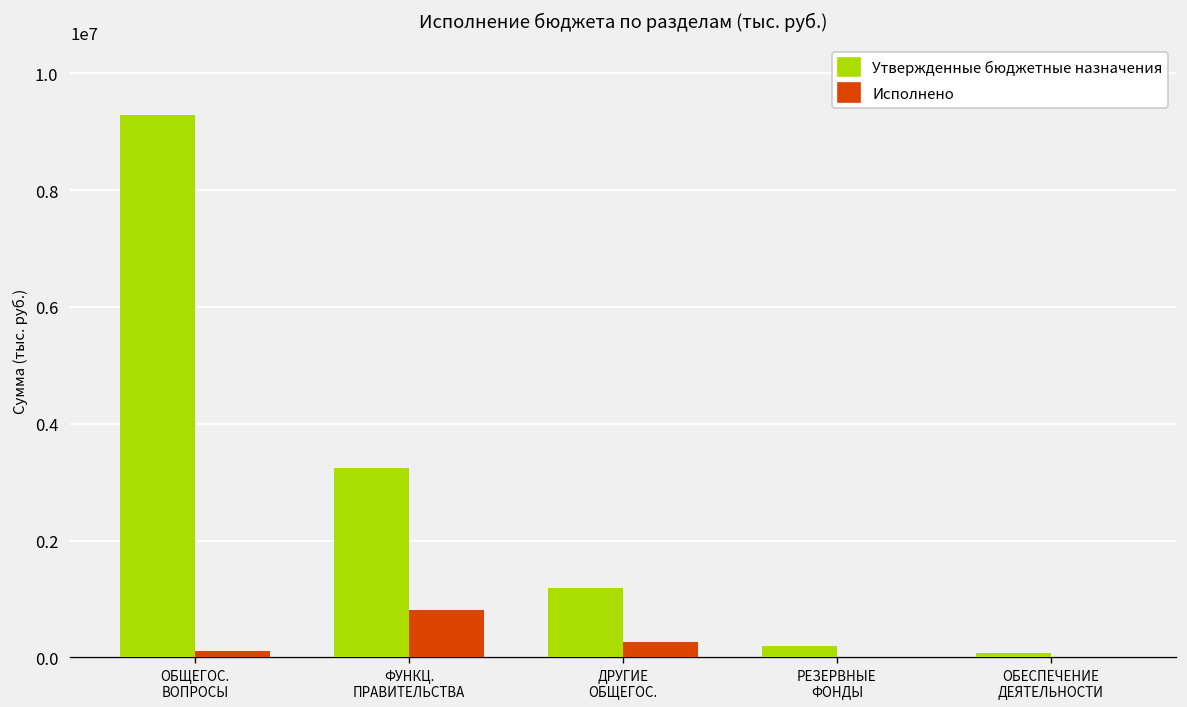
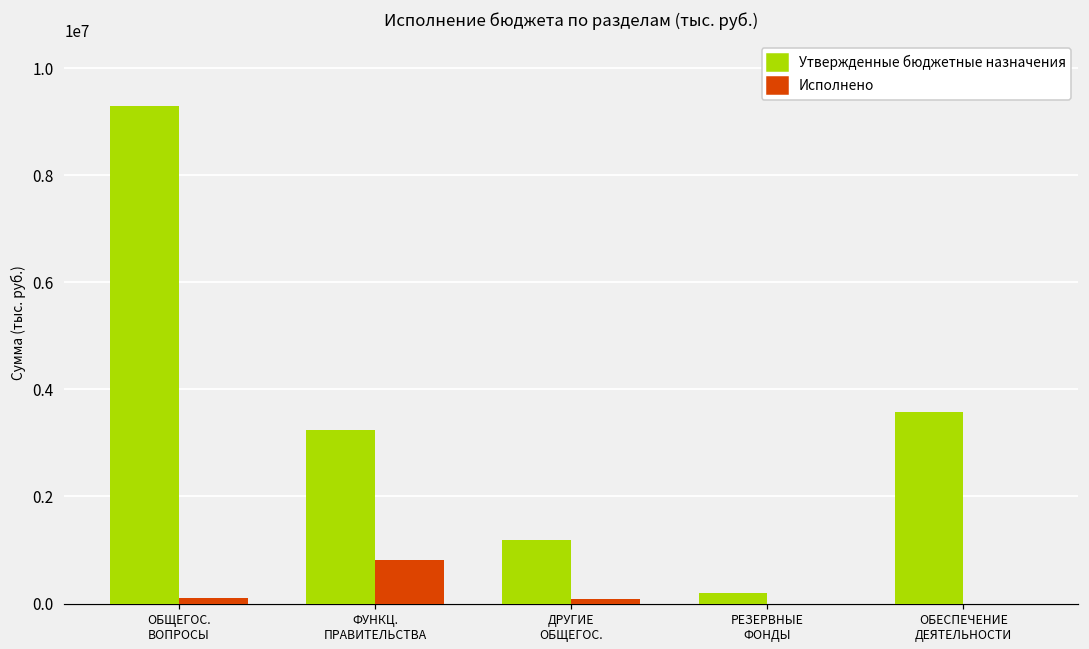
  {
    "Утвержденные бюджетные назначения": {
      "ОБЩЕГОС. ВОПРОСЫ": 9300000,
      "ФУНКЦ. ПРАВИТЕЛЬСТВА": 3200000,
      "ДРУГИЕ ОБЩЕГОС.": 1200000,
      "РЕЗЕРВНЫЕ ФОНДЫ": 200000,
-     "ОБЕСПЕЧЕНИЕ ДЕЯТЕЛЬНОСТИ": 100000
+     "ОБЕСПЕЧЕНИЕ ДЕЯТЕЛЬНОСТИ": 3600000
    },
    "Исполнено": {
      "ОБЩЕГОС. ВОПРОСЫ": 100000,
      "ФУНКЦ. ПРАВИТЕЛЬСТВА": 800000,
-     "ДРУГИЕ ОБЩЕГОС.": 300000,
+     "ДРУГИЕ ОБЩЕГОС.": 100000,
      "РЕЗЕРВНЫЕ ФОНДЫ": 0,
      "ОБЕСПЕЧЕНИЕ ДЕЯТЕЛЬНОСТИ": 0
    }
  }
